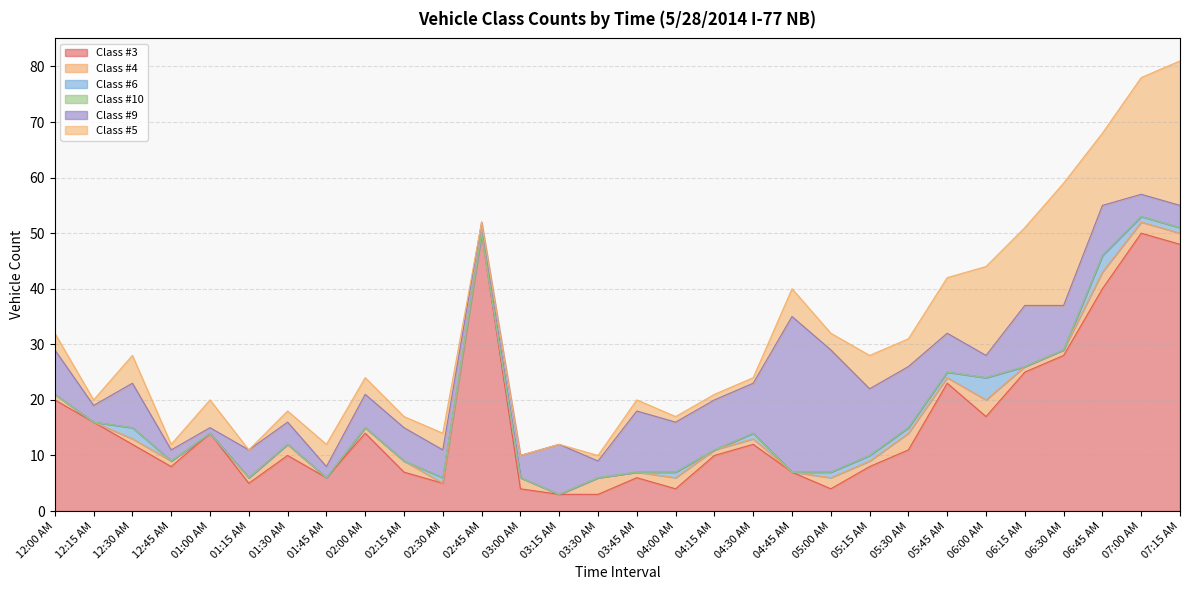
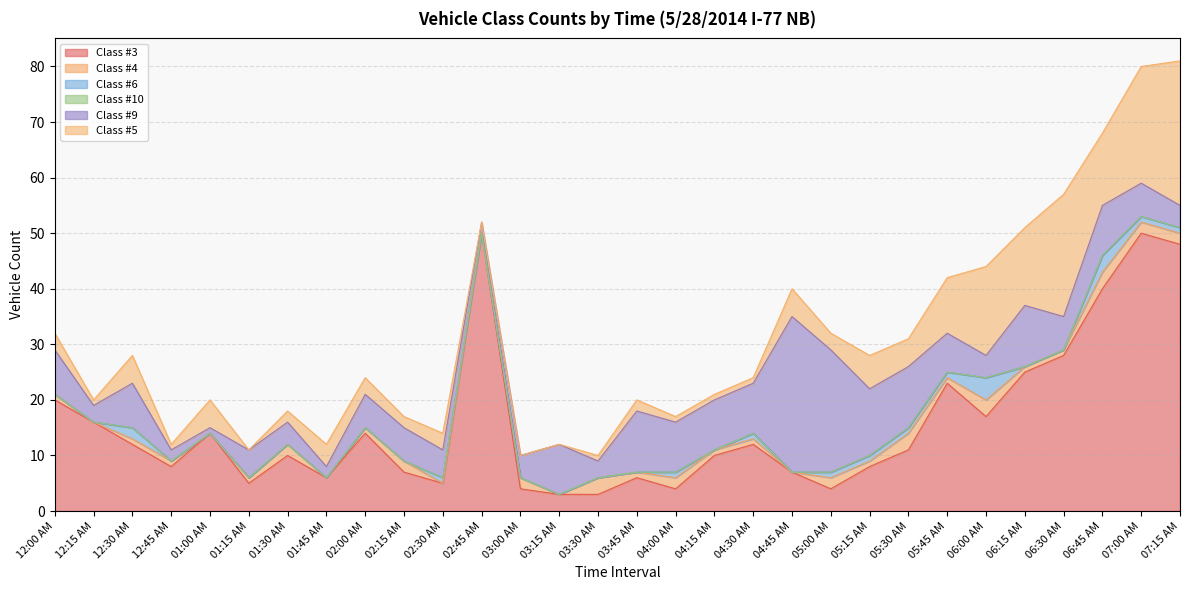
  {
    "Class #3": {
      "12:00 AM": 20,
      "12:30 AM": 12,
      "12:45 AM": 8,
      "01:15 AM": 5,
      "01:30 AM": 10,
      "02:00 AM": 14,
      "02:15 AM": 7,
      "03:00 AM": 4,
      "03:30 AM": 3,
      "03:45 AM": 6,
      "04:00 AM": 4,
      "04:15 AM": 10,
      "04:30 AM": 12,
      "05:00 AM": 4,
      "05:15 AM": 8,
      "05:30 AM": 11,
      "05:45 AM": 23,
      "06:00 AM": 17,
      "06:15 AM": 25,
      "06:30 AM": 28,
      "06:45 AM": 40,
      "07:00 AM": 50,
      "07:15 AM": 48
    },
    "Class #9": {
      "12:00 AM": 8,
      "12:15 AM": 3,
      "12:30 AM": 8,
      "12:45 AM": 2,
      "01:00 AM": 1,
      "01:30 AM": 4,
      "01:45 AM": 2,
      "02:00 AM": 6,
      "02:15 AM": 6,
      "02:30 AM": 5,
      "03:30 AM": 3,
      "03:45 AM": 11,
      "04:00 AM": 9,
      "04:15 AM": 9,
      "04:30 AM": 9,
      "04:45 AM": 28,
      "05:00 AM": 22,
      "05:15 AM": 12,
      "05:30 AM": 11,
      "05:45 AM": 7,
      "06:00 AM": 4,
      "06:15 AM": 11,
-     "06:30 AM": 8,
+     "06:30 AM": 6,
      "06:45 AM": 9,
-     "07:00 AM": 4,
+     "07:00 AM": 6,
      "07:15 AM": 4
    }
  }
